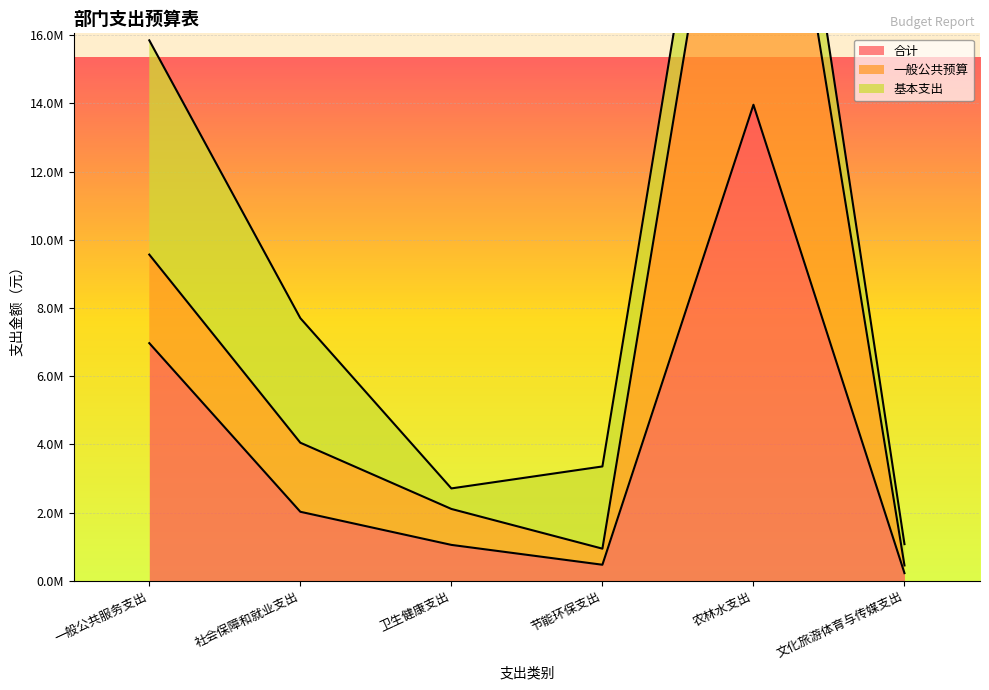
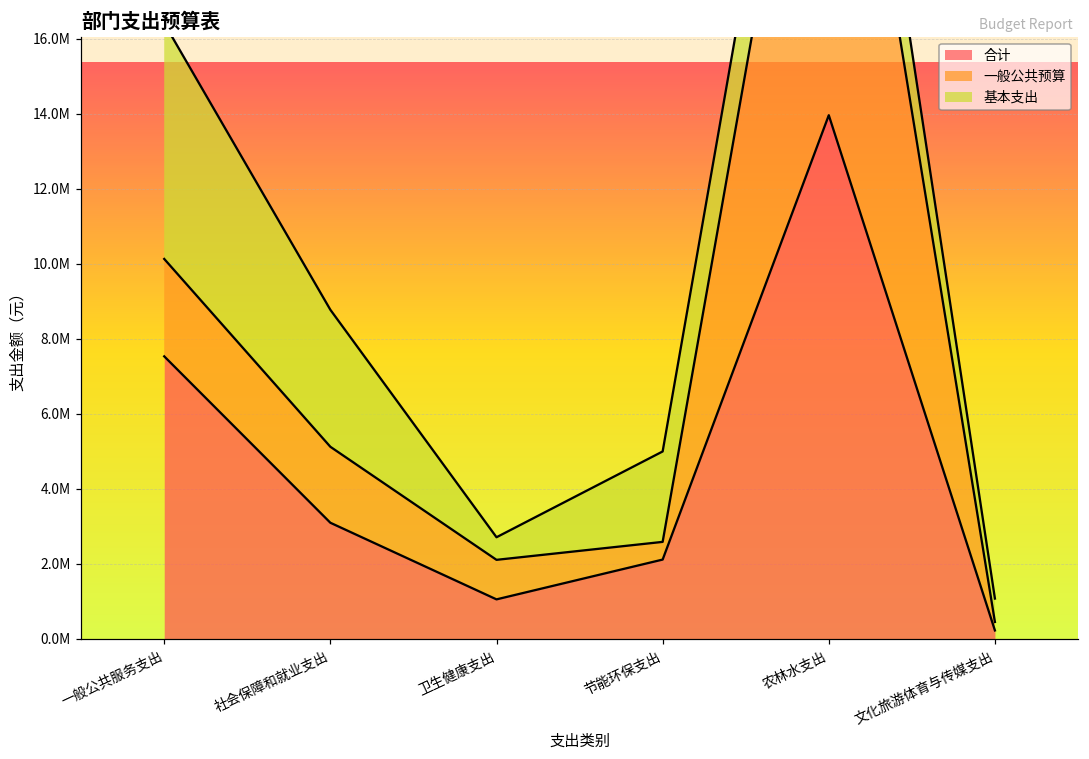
  {
    "合计": {
-     "一般公共服务支出": 7000000,
-     "社会保障和就业支出": 2000000,
+     "一般公共服务支出": 7500000,
+     "社会保障和就业支出": 3100000,
      "卫生健康支出": 1100000,
-     "节能环保支出": 500000,
+     "节能环保支出": 2100000,
      "农林水支出": 14000000,
      "文化旅游体育与传媒支出": 200000
    },
    "一般公共预算": {
      "一般公共服务支出": 2600000,
      "社会保障和就业支出": 2000000,
      "卫生健康支出": 1100000,
      "节能环保支出": 500000,
      "文化旅游体育与传媒支出": 200000
    },
    "基本支出": {
      "社会保障和就业支出": 3700000,
      "卫生健康支出": 600000,
      "节能环保支出": 2400000,
      "文化旅游体育与传媒支出": 600000
    }
  }
